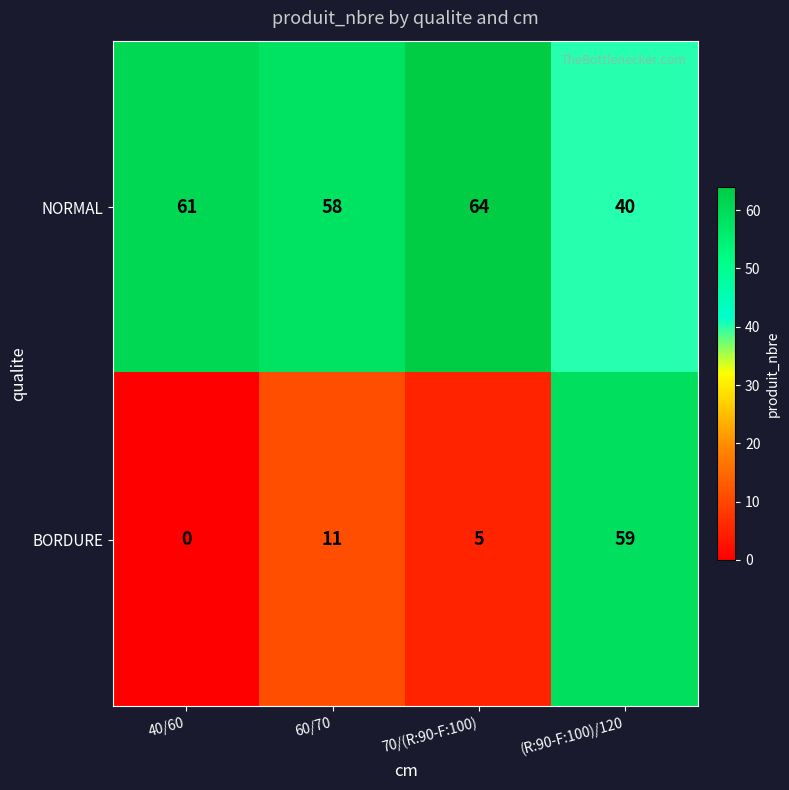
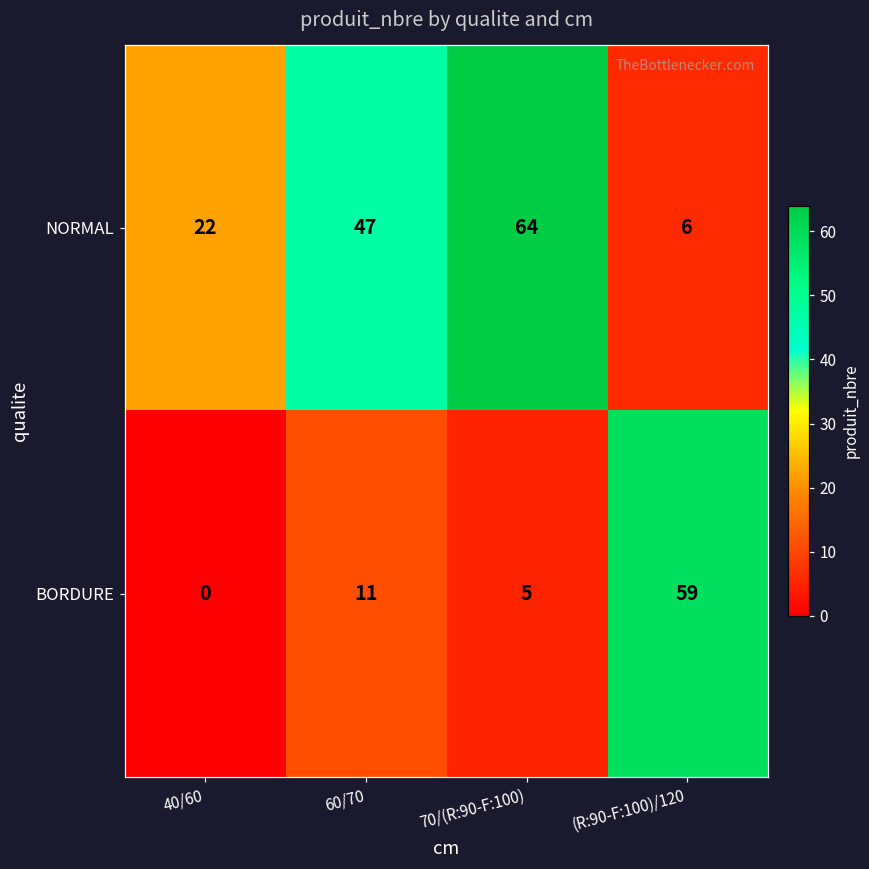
  {
    "NORMAL": {
-     "40/60": 61,
-     "60/70": 58,
+     "40/60": 22,
+     "60/70": 47,
      "70/(R:90-F:100)": 64,
-     "(R:90-F:100)/120": 40
+     "(R:90-F:100)/120": 6
    },
    "BORDURE": {
      "40/60": 0,
      "60/70": 11,
      "70/(R:90-F:100)": 5,
      "(R:90-F:100)/120": 59
    }
  }
